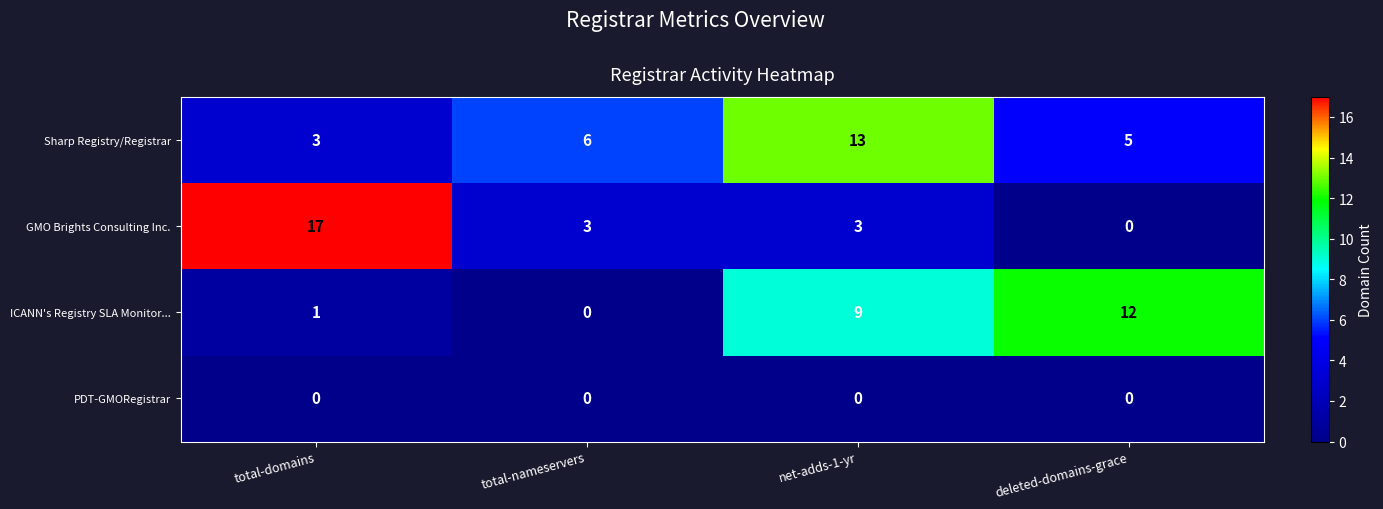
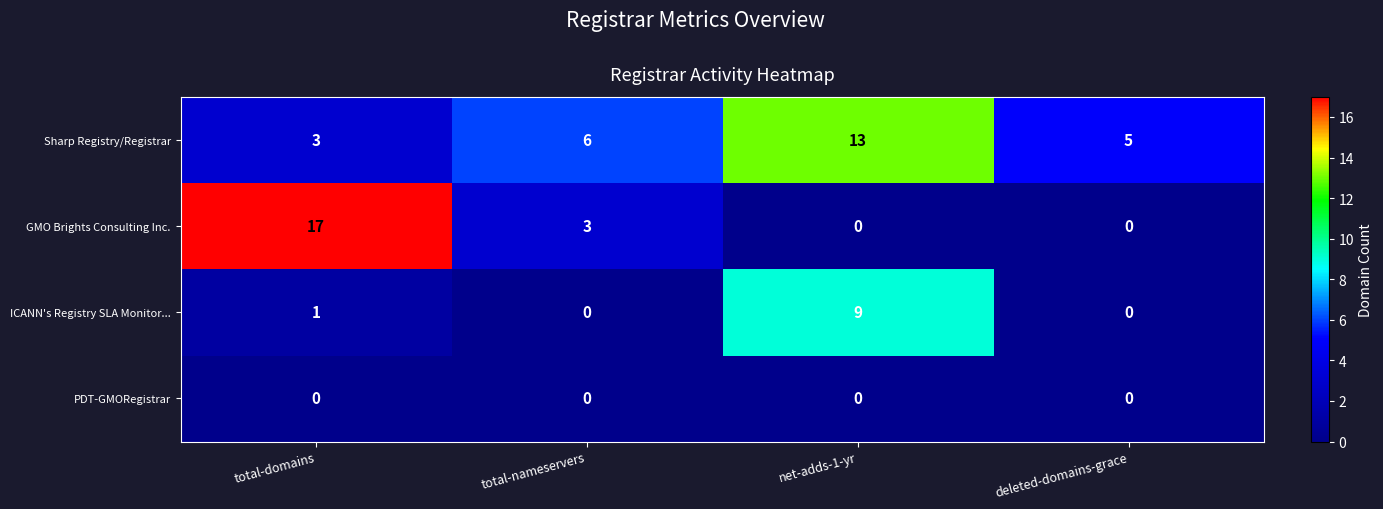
  {
    "Sharp Registry/Registrar": {
      "total-domains": 3,
      "total-nameservers": 6,
      "net-adds-1-yr": 13,
      "deleted-domains-grace": 5
    },
    "GMO Brights Consulting Inc.": {
      "total-domains": 17,
      "total-nameservers": 3,
-     "net-adds-1-yr": 3,
+     "net-adds-1-yr": 0,
      "deleted-domains-grace": 0
    },
    "ICANN's Registry SLA Monitor...": {
      "total-domains": 1,
      "total-nameservers": 0,
      "net-adds-1-yr": 9,
-     "deleted-domains-grace": 12
+     "deleted-domains-grace": 0
    },
    "PDT-GMORegistrar": {
      "total-domains": 0,
      "total-nameservers": 0,
      "net-adds-1-yr": 0,
      "deleted-domains-grace": 0
    }
  }
